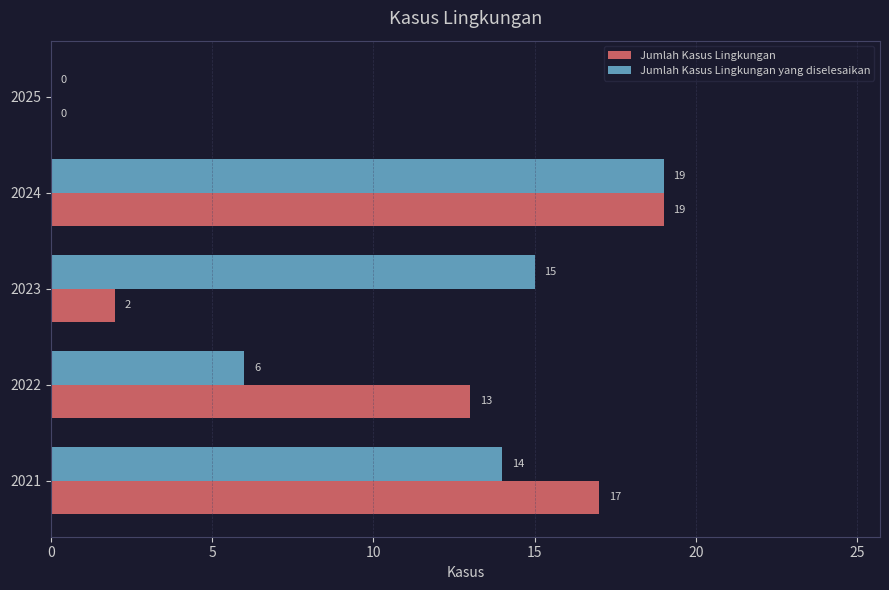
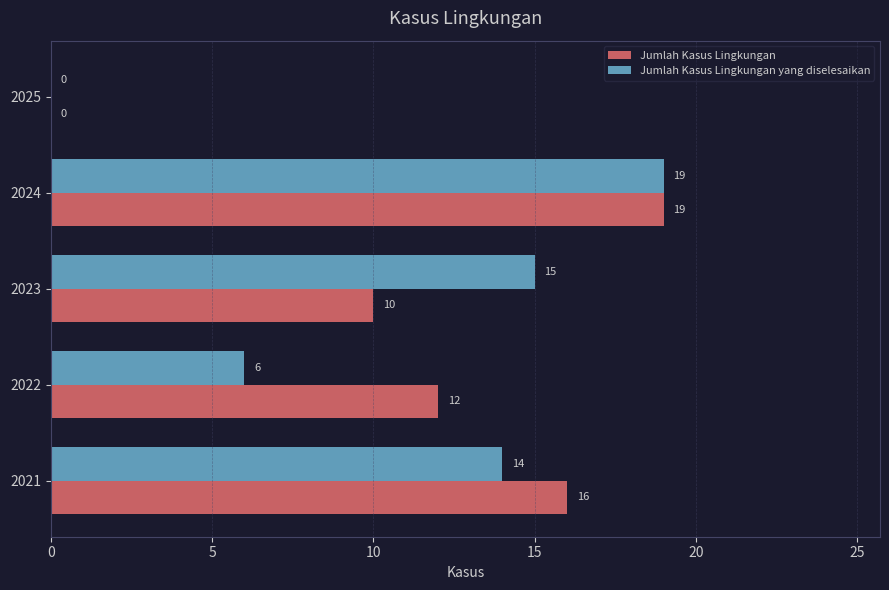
  {
    "Jumlah Kasus Lingkungan": {
      "2025": 0,
      "2024": 19,
-     "2023": 2,
-     "2022": 13,
-     "2021": 17
+     "2023": 10,
+     "2022": 12,
+     "2021": 16
    },
    "Jumlah Kasus Lingkungan yang diselesaikan": {
      "2025": 0,
      "2024": 19,
      "2023": 15,
      "2022": 6,
      "2021": 14
    }
  }
